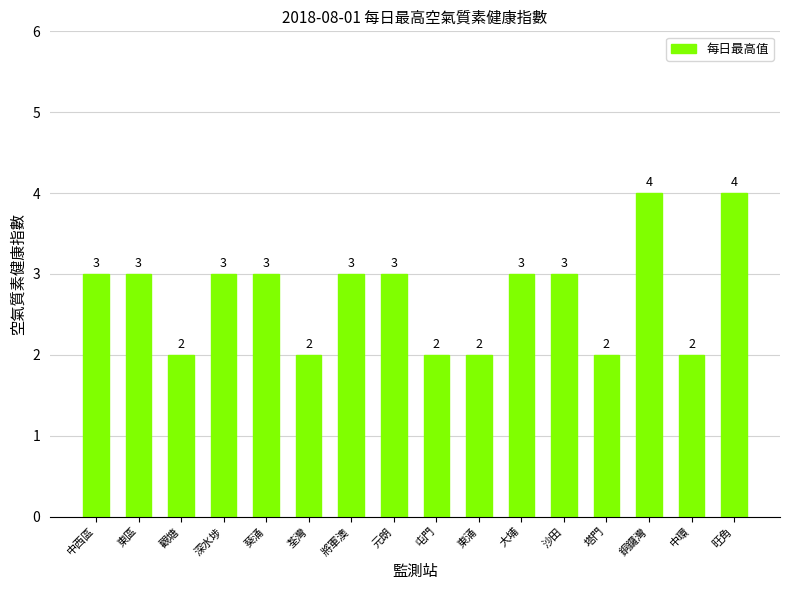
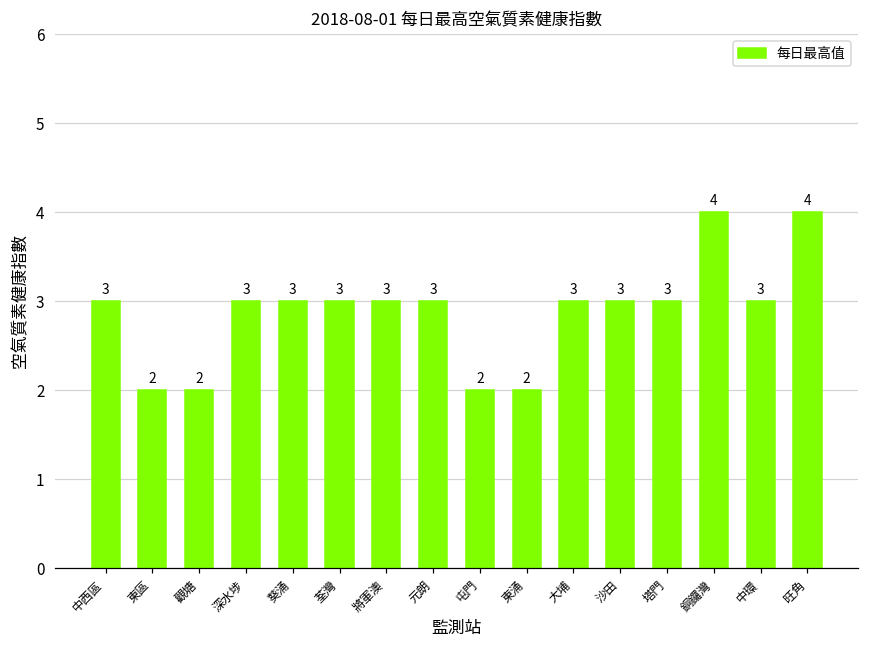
  {
    "中西區": 3,
-   "東區": 3,
+   "東區": 2,
    "觀塘": 2,
    "深水埗": 3,
    "葵涌": 3,
-   "荃灣": 2,
+   "荃灣": 3,
    "將軍澳": 3,
    "元朗": 3,
    "屯門": 2,
    "東涌": 2,
    "大埔": 3,
    "沙田": 3,
-   "塔門": 2,
+   "塔門": 3,
    "銅鑼灣": 4,
-   "中環": 2,
+   "中環": 3,
    "旺角": 4
  }
